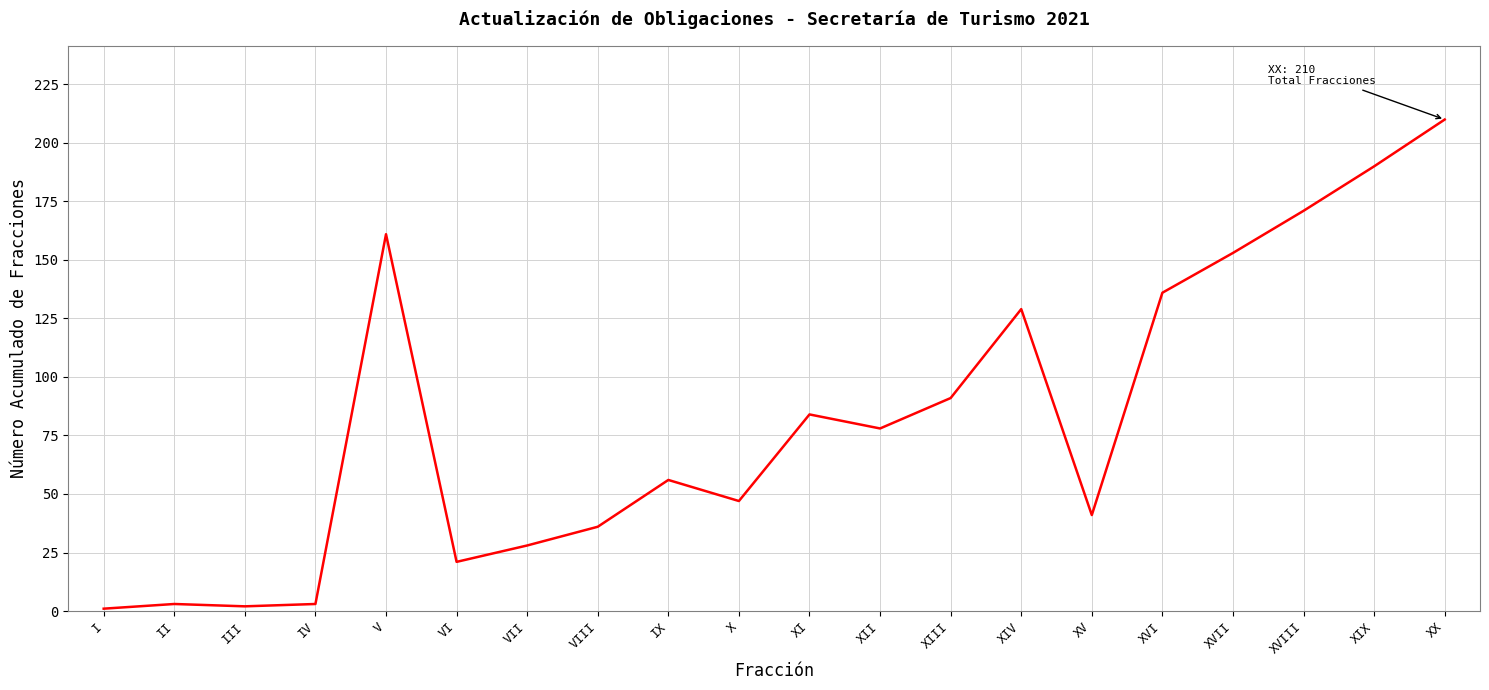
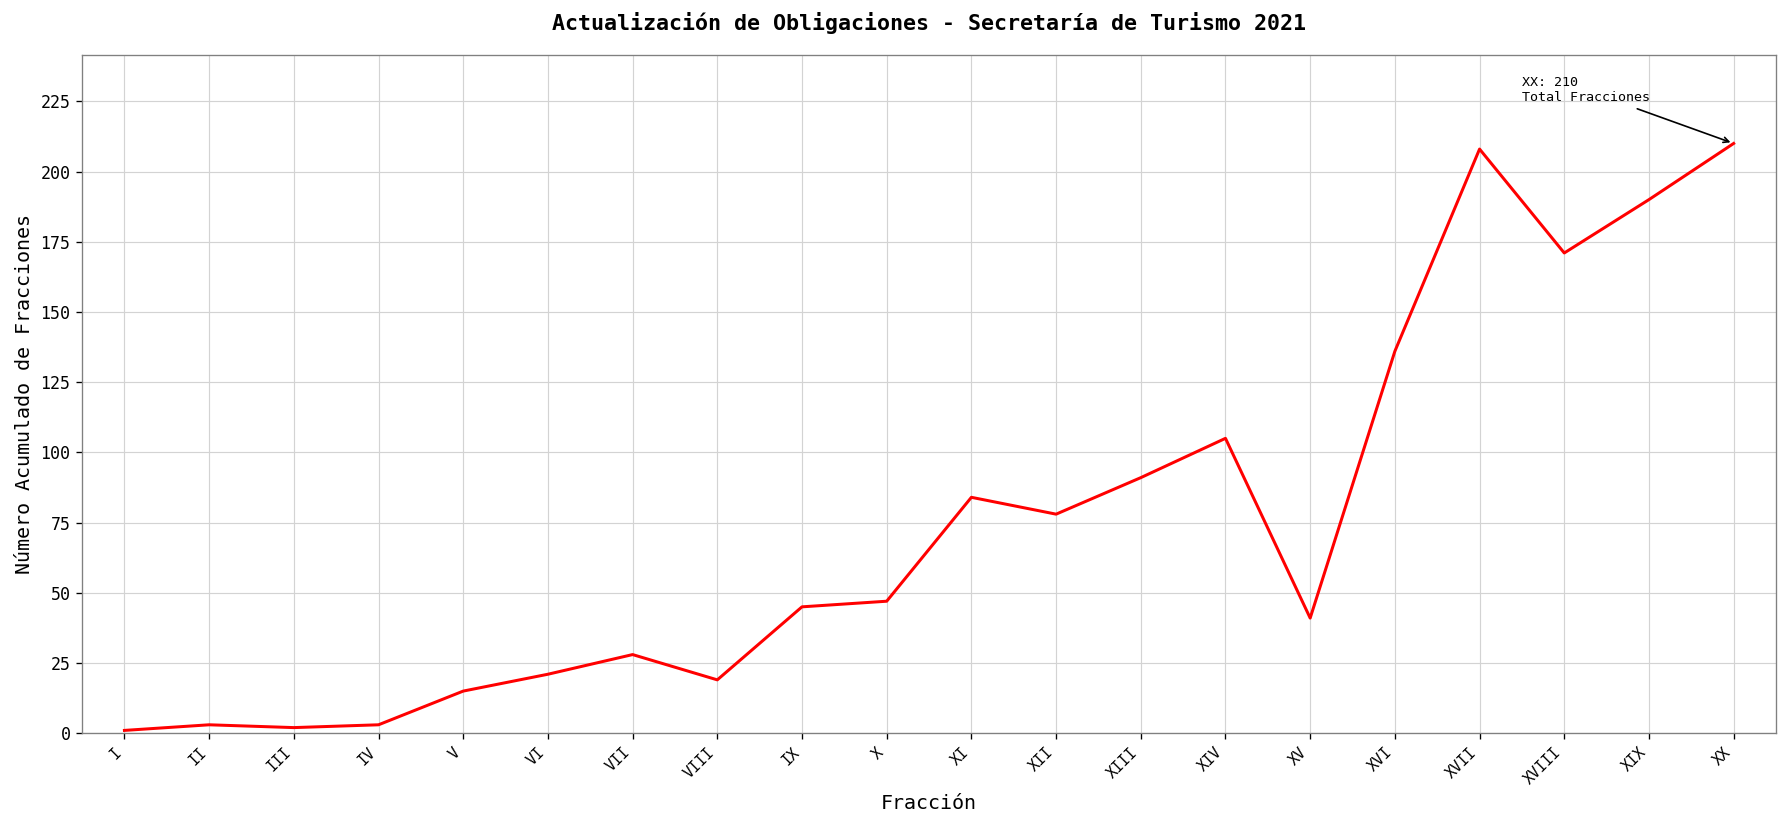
  {
    "I": 1,
    "II": 3,
    "III": 2,
    "IV": 3,
-   "V": 161,
+   "V": 15,
    "VI": 21,
    "VII": 28,
-   "VIII": 36,
-   "IX": 56,
+   "VIII": 19,
+   "IX": 45,
    "X": 47,
    "XI": 84,
    "XII": 78,
    "XIII": 91,
-   "XIV": 129,
+   "XIV": 105,
    "XV": 41,
    "XVI": 136,
-   "XVII": 153,
+   "XVII": 208,
    "XVIII": 171,
    "XIX": 190
  }
